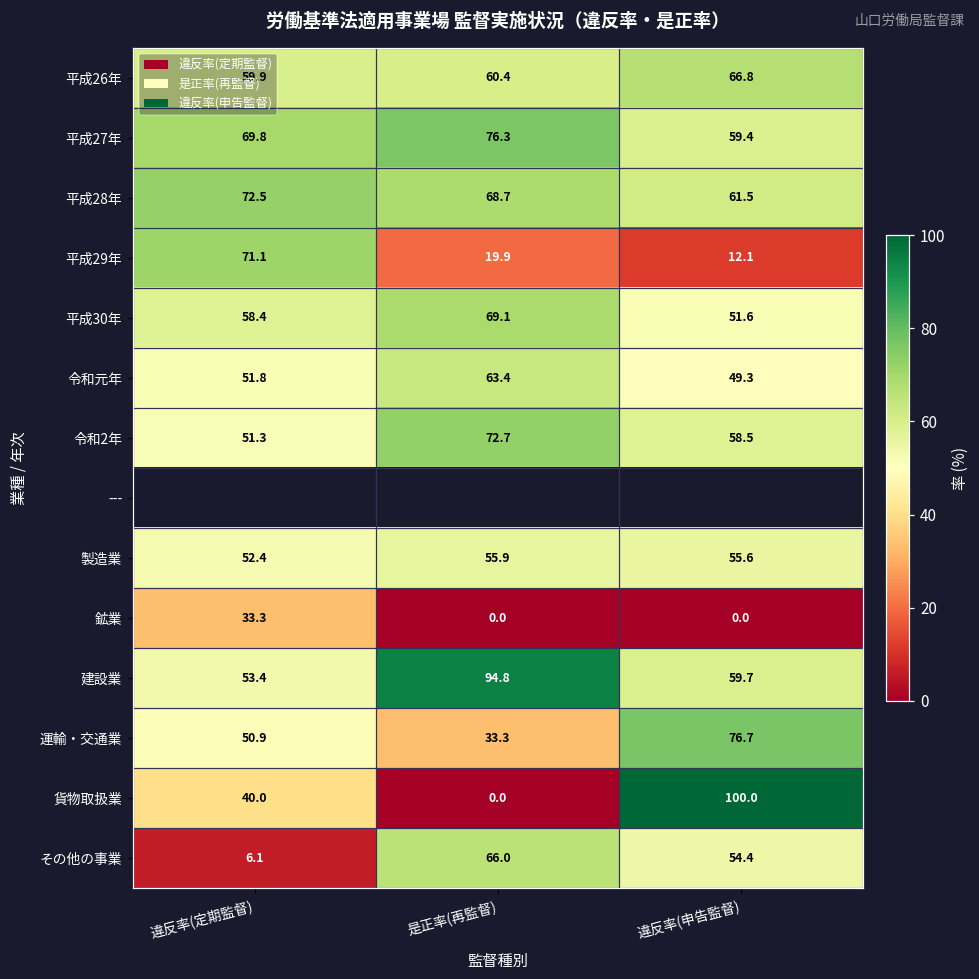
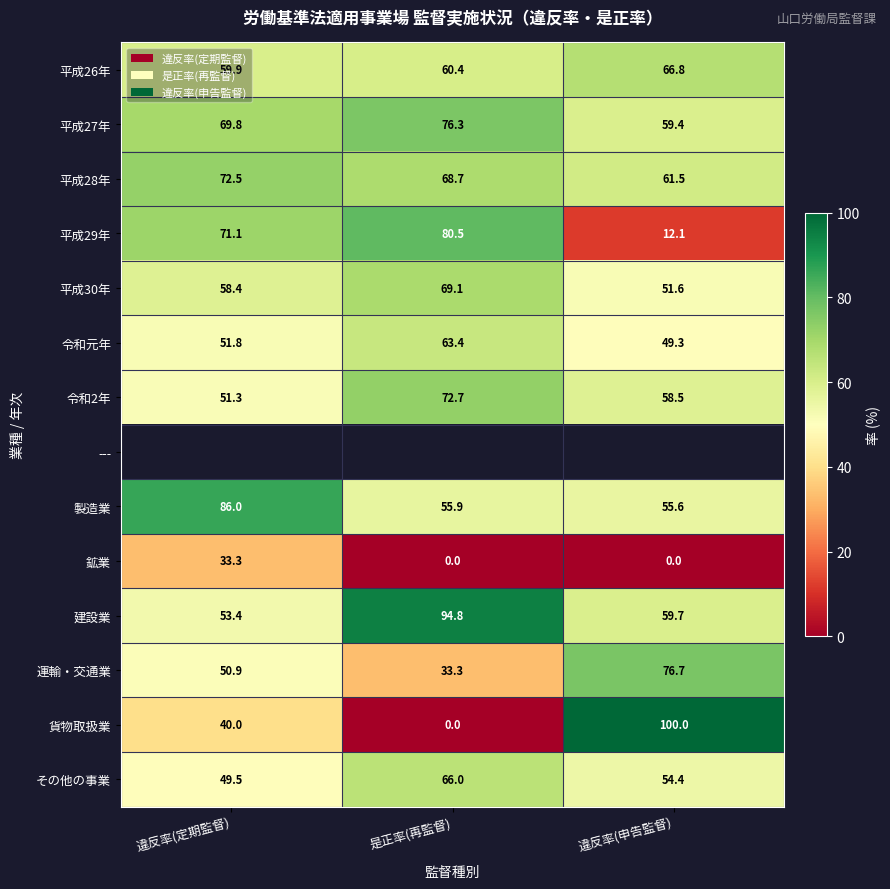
  {
    "平成26年": {
      "是正率(再監督)": 60.4,
      "違反率(申告監督)": 66.8
    },
    "平成27年": {
      "違反率(定期監督)": 69.8,
      "是正率(再監督)": 76.3,
      "違反率(申告監督)": 59.4
    },
    "平成28年": {
      "違反率(定期監督)": 72.5,
      "是正率(再監督)": 68.7,
      "違反率(申告監督)": 61.5
    },
    "平成29年": {
      "違反率(定期監督)": 71.1,
-     "是正率(再監督)": 19.9,
+     "是正率(再監督)": 80.5,
      "違反率(申告監督)": 12.1
    },
    "平成30年": {
      "違反率(定期監督)": 58.4,
      "是正率(再監督)": 69.1,
      "違反率(申告監督)": 51.6
    },
    "令和元年": {
      "違反率(定期監督)": 51.8,
      "是正率(再監督)": 63.4,
      "違反率(申告監督)": 49.3
    },
    "令和2年": {
      "違反率(定期監督)": 51.3,
      "是正率(再監督)": 72.7,
      "違反率(申告監督)": 58.5
    },
    "製造業": {
-     "違反率(定期監督)": 52.4,
+     "違反率(定期監督)": 86.0,
      "是正率(再監督)": 55.9,
      "違反率(申告監督)": 55.6
    },
    "鉱業": {
      "違反率(定期監督)": 33.3,
      "是正率(再監督)": 0.0,
      "違反率(申告監督)": 0.0
    },
    "建設業": {
      "違反率(定期監督)": 53.4,
      "是正率(再監督)": 94.8,
      "違反率(申告監督)": 59.7
    },
    "運輸・交通業": {
      "違反率(定期監督)": 50.9,
      "是正率(再監督)": 33.3,
      "違反率(申告監督)": 76.7
    },
    "貨物取扱業": {
      "違反率(定期監督)": 40.0,
      "是正率(再監督)": 0.0,
      "違反率(申告監督)": 100.0
    },
    "その他の事業": {
-     "違反率(定期監督)": 6.1,
+     "違反率(定期監督)": 49.5,
      "是正率(再監督)": 66.0,
      "違反率(申告監督)": 54.4
    }
  }
